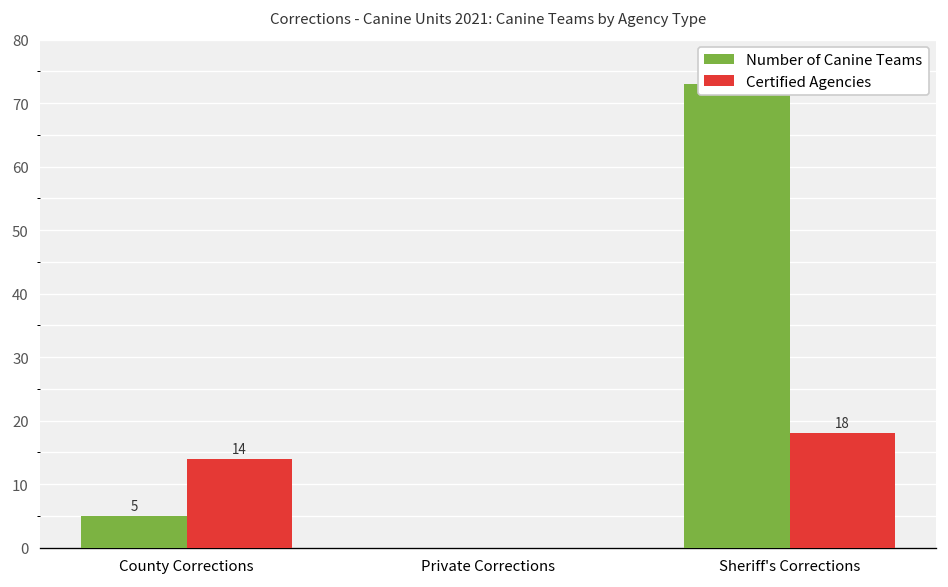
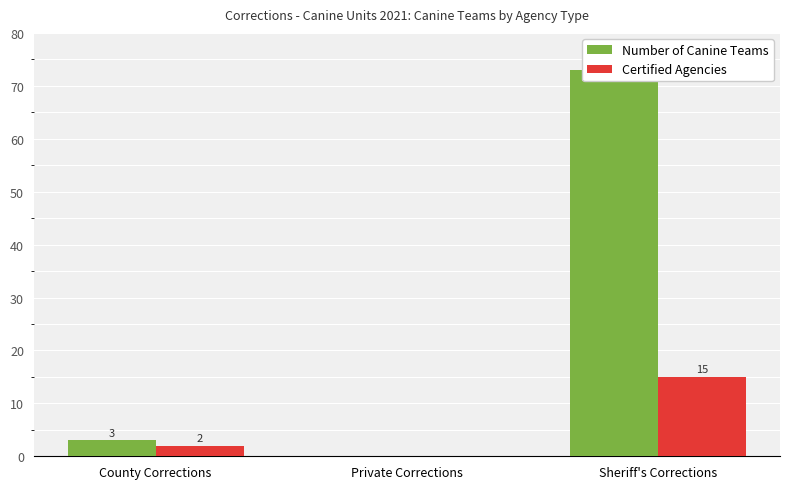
  {
    "Number of Canine Teams": {
-     "County Corrections": 5
+     "County Corrections": 3
    },
    "Certified Agencies": {
-     "County Corrections": 14,
-     "Sheriff's Corrections": 18
+     "County Corrections": 2,
+     "Sheriff's Corrections": 15
    }
  }
